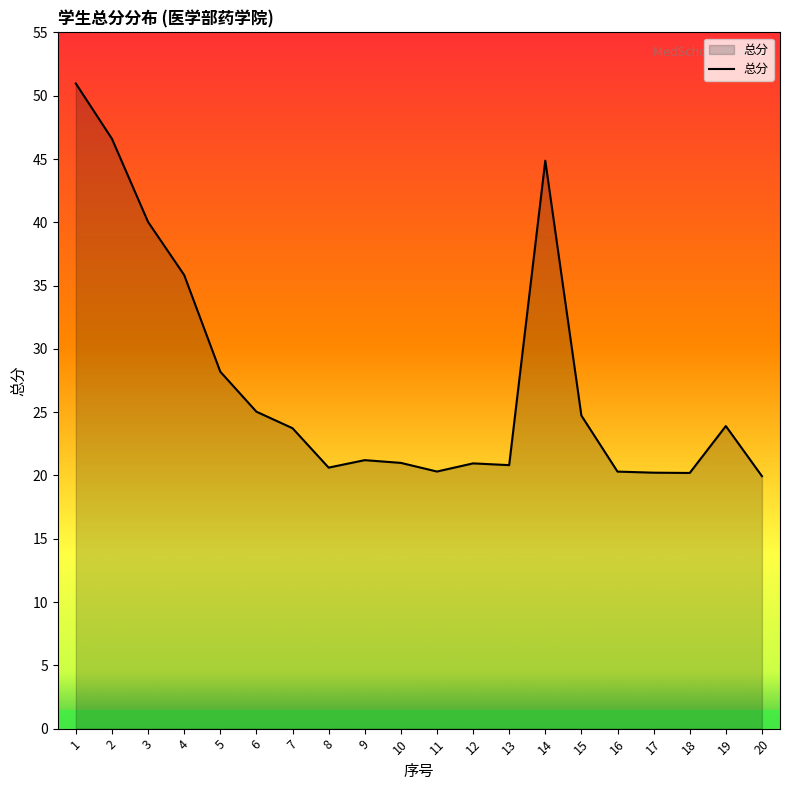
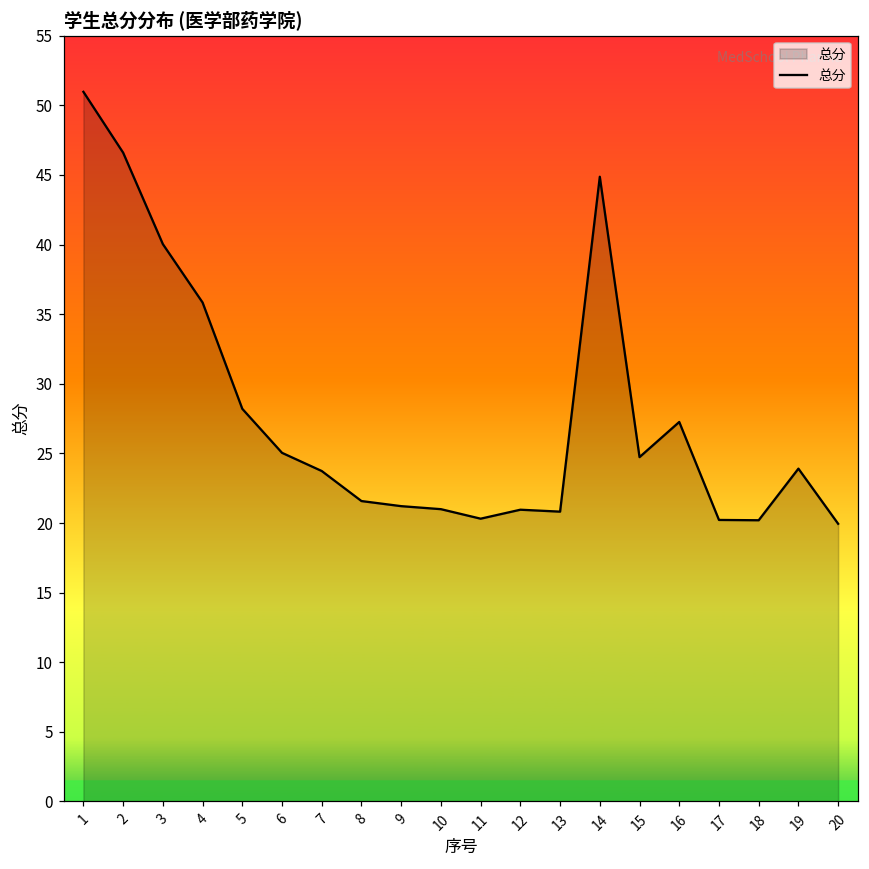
  {
    "1": 51.0,
    "2": 46.6,
    "3": 40.0,
    "4": 35.8,
    "5": 28.2,
    "6": 25.0,
    "7": 23.7,
-   "8": 20.6,
+   "8": 21.6,
    "9": 21.2,
    "10": 21.0,
    "11": 20.3,
    "12": 21.0,
    "13": 20.8,
    "14": 44.9,
    "15": 24.7,
-   "16": 20.3,
+   "16": 27.3,
    "17": 20.2,
    "18": 20.2,
    "19": 23.9,
    "20": 19.9
  }
